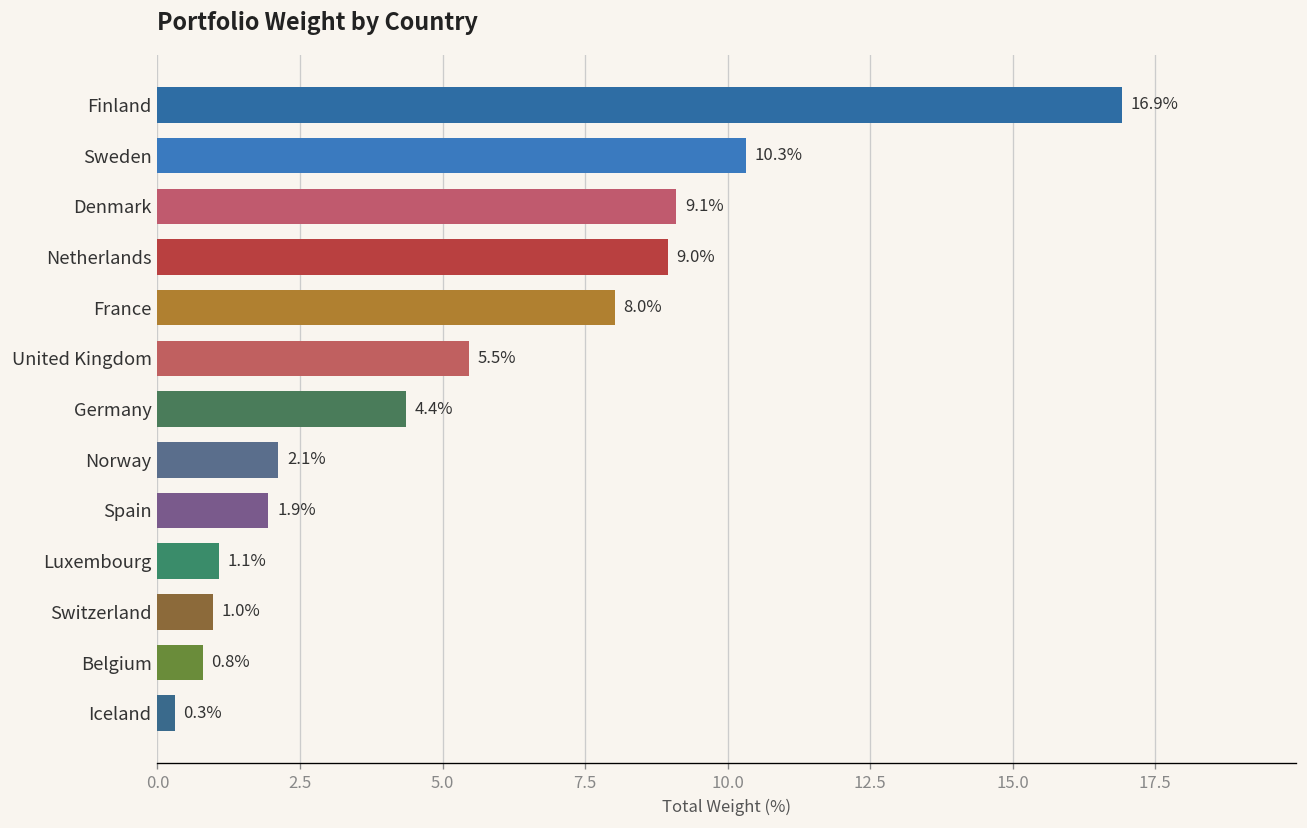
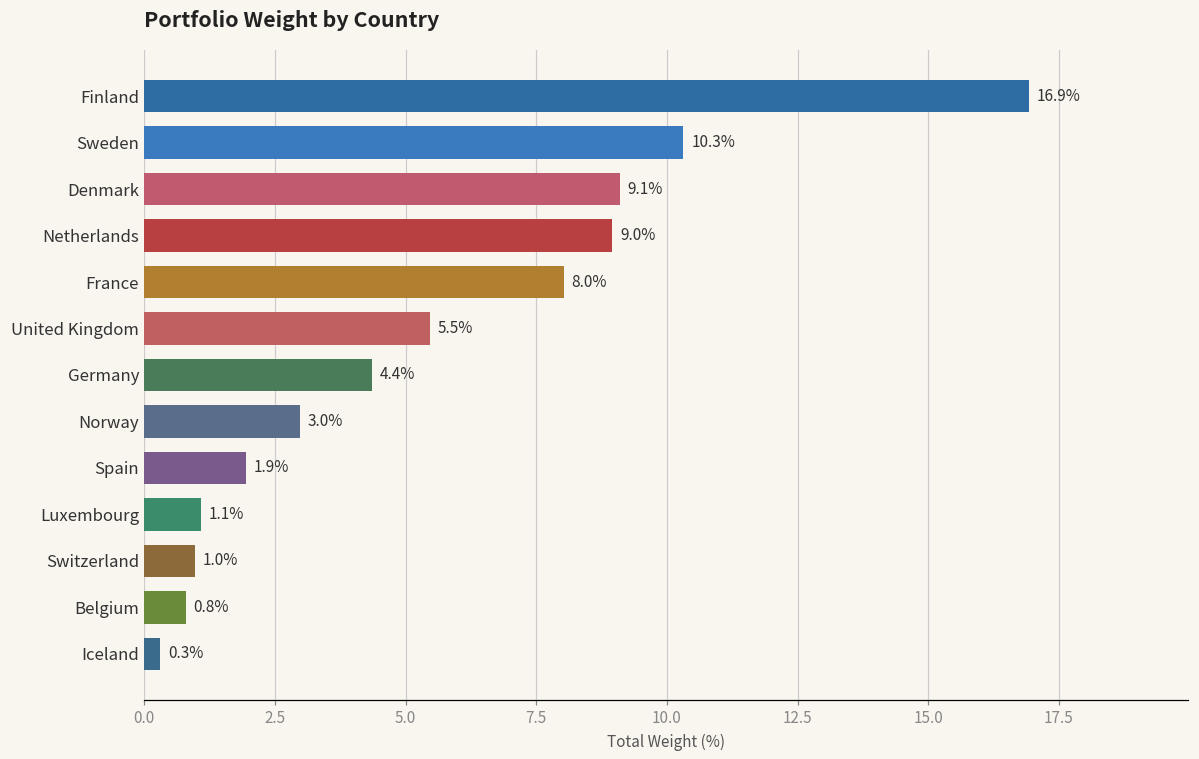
  {
    "Finland": "16.9%",
    "Sweden": "10.3%",
    "Denmark": "9.1%",
    "Netherlands": "9.0%",
    "France": "8.0%",
    "United Kingdom": "5.5%",
    "Germany": "4.4%",
-   "Norway": "2.1%",
+   "Norway": "3.0%",
    "Spain": "1.9%",
    "Luxembourg": "1.1%",
    "Switzerland": "1.0%",
    "Belgium": "0.8%",
    "Iceland": "0.3%"
  }
